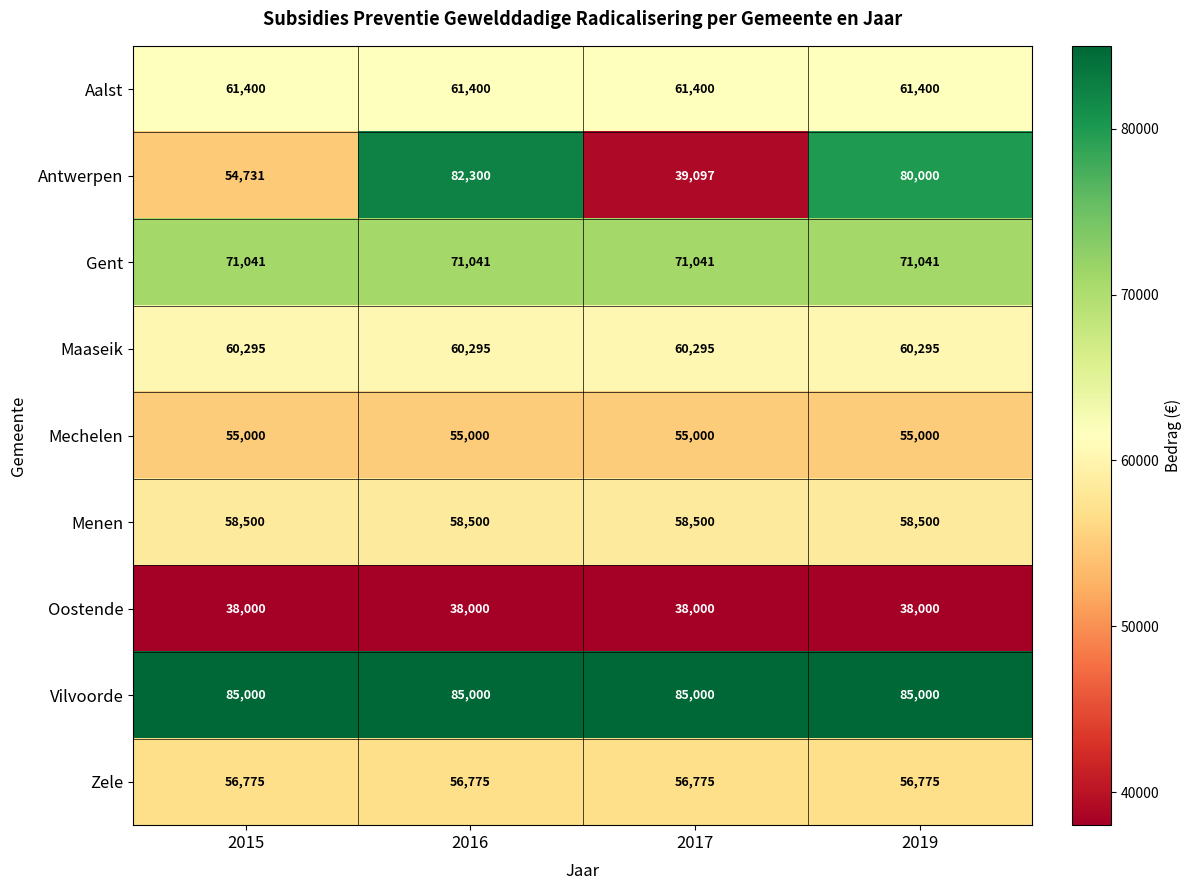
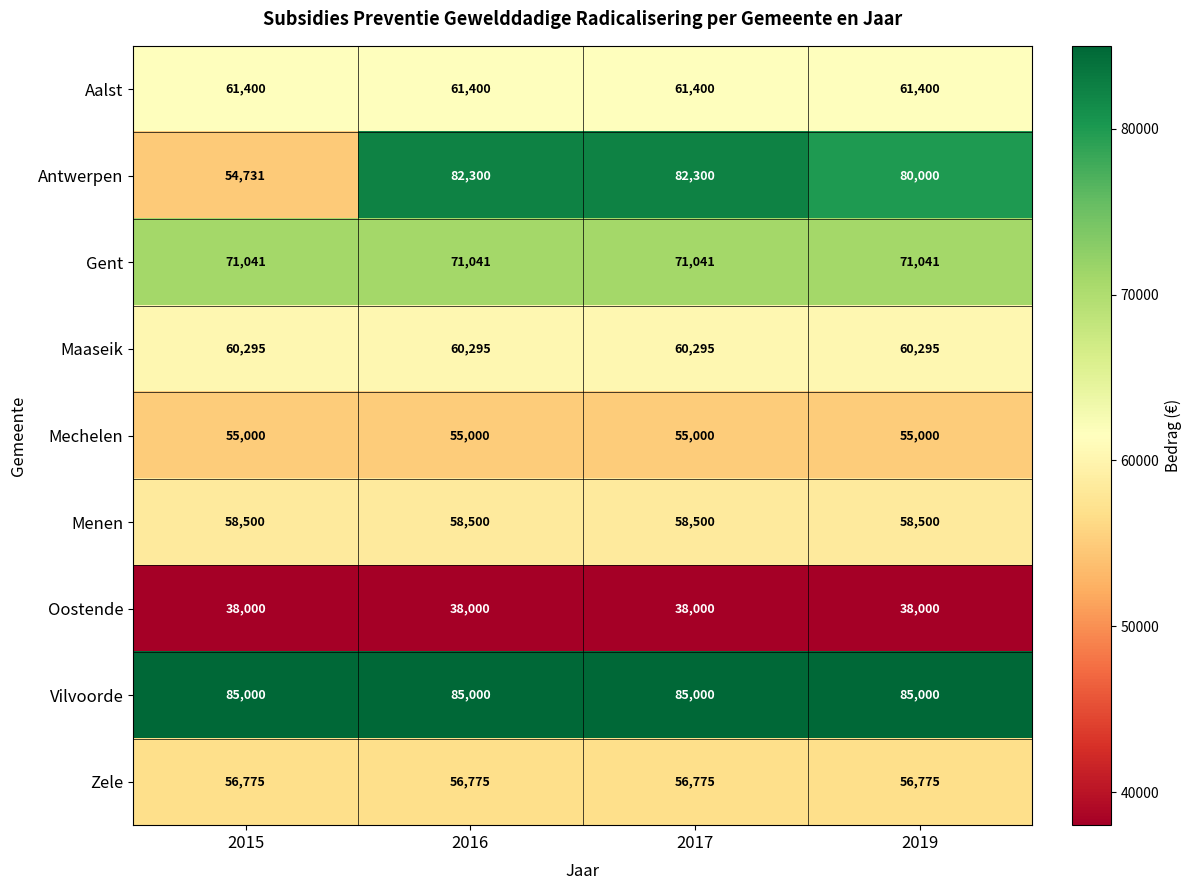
  {
    "Aalst": {
      "2015": "61,400",
      "2016": "61,400",
      "2017": "61,400",
      "2019": "61,400"
    },
    "Antwerpen": {
      "2015": "54,731",
      "2016": "82,300",
-     "2017": "39,097",
+     "2017": "82,300",
      "2019": "80,000"
    },
    "Gent": {
      "2015": "71,041",
      "2016": "71,041",
      "2017": "71,041",
      "2019": "71,041"
    },
    "Maaseik": {
      "2015": "60,295",
      "2016": "60,295",
      "2017": "60,295",
      "2019": "60,295"
    },
    "Mechelen": {
      "2015": "55,000",
      "2016": "55,000",
      "2017": "55,000",
      "2019": "55,000"
    },
    "Menen": {
      "2015": "58,500",
      "2016": "58,500",
      "2017": "58,500",
      "2019": "58,500"
    },
    "Oostende": {
      "2015": "38,000",
      "2016": "38,000",
      "2017": "38,000",
      "2019": "38,000"
    },
    "Vilvoorde": {
      "2015": "85,000",
      "2016": "85,000",
      "2017": "85,000",
      "2019": "85,000"
    },
    "Zele": {
      "2015": "56,775",
      "2016": "56,775",
      "2017": "56,775",
      "2019": "56,775"
    }
  }
